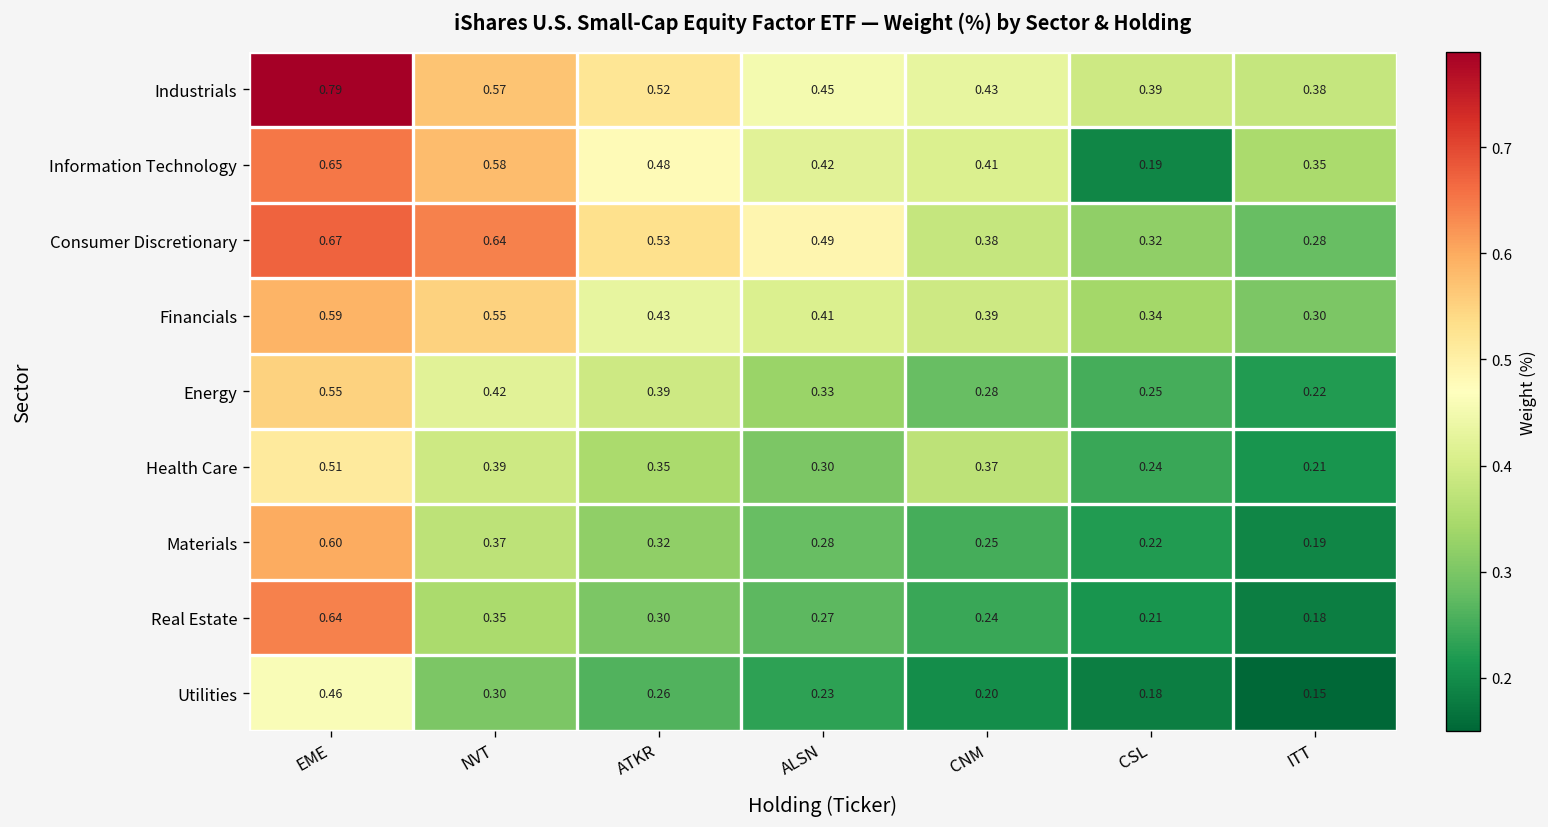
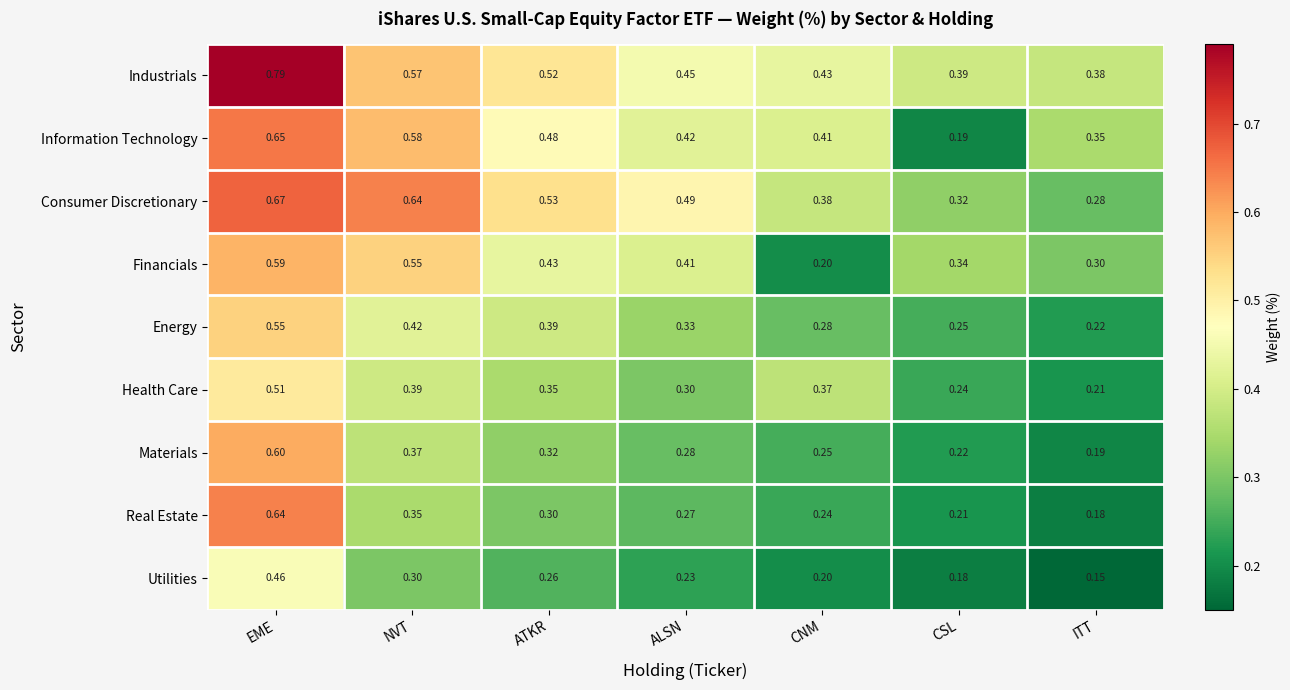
  {
    "Industrials": {
      "EME": 0.79,
      "NVT": 0.57,
      "ATKR": 0.52,
      "ALSN": 0.45,
      "CNM": 0.43,
      "CSL": 0.39,
      "ITT": 0.38
    },
    "Information Technology": {
      "EME": 0.65,
      "NVT": 0.58,
      "ATKR": 0.48,
      "ALSN": 0.42,
      "CNM": 0.41,
      "CSL": 0.19,
      "ITT": 0.35
    },
    "Consumer Discretionary": {
      "EME": 0.67,
      "NVT": 0.64,
      "ATKR": 0.53,
      "ALSN": 0.49,
      "CNM": 0.38,
      "CSL": 0.32,
      "ITT": 0.28
    },
    "Financials": {
      "EME": 0.59,
      "NVT": 0.55,
      "ATKR": 0.43,
      "ALSN": 0.41,
-     "CNM": 0.39,
+     "CNM": 0.20,
      "CSL": 0.34,
      "ITT": 0.30
    },
    "Energy": {
      "EME": 0.55,
      "NVT": 0.42,
      "ATKR": 0.39,
      "ALSN": 0.33,
      "CNM": 0.28,
      "CSL": 0.25,
      "ITT": 0.22
    },
    "Health Care": {
      "EME": 0.51,
      "NVT": 0.39,
      "ATKR": 0.35,
      "ALSN": 0.30,
      "CNM": 0.37,
      "CSL": 0.24,
      "ITT": 0.21
    },
    "Materials": {
      "EME": 0.60,
      "NVT": 0.37,
      "ATKR": 0.32,
      "ALSN": 0.28,
      "CNM": 0.25,
      "CSL": 0.22,
      "ITT": 0.19
    },
    "Real Estate": {
      "EME": 0.64,
      "NVT": 0.35,
      "ATKR": 0.30,
      "ALSN": 0.27,
      "CNM": 0.24,
      "CSL": 0.21,
      "ITT": 0.18
    },
    "Utilities": {
      "EME": 0.46,
      "NVT": 0.30,
      "ATKR": 0.26,
      "ALSN": 0.23,
      "CNM": 0.20,
      "CSL": 0.18,
      "ITT": 0.15
    }
  }
